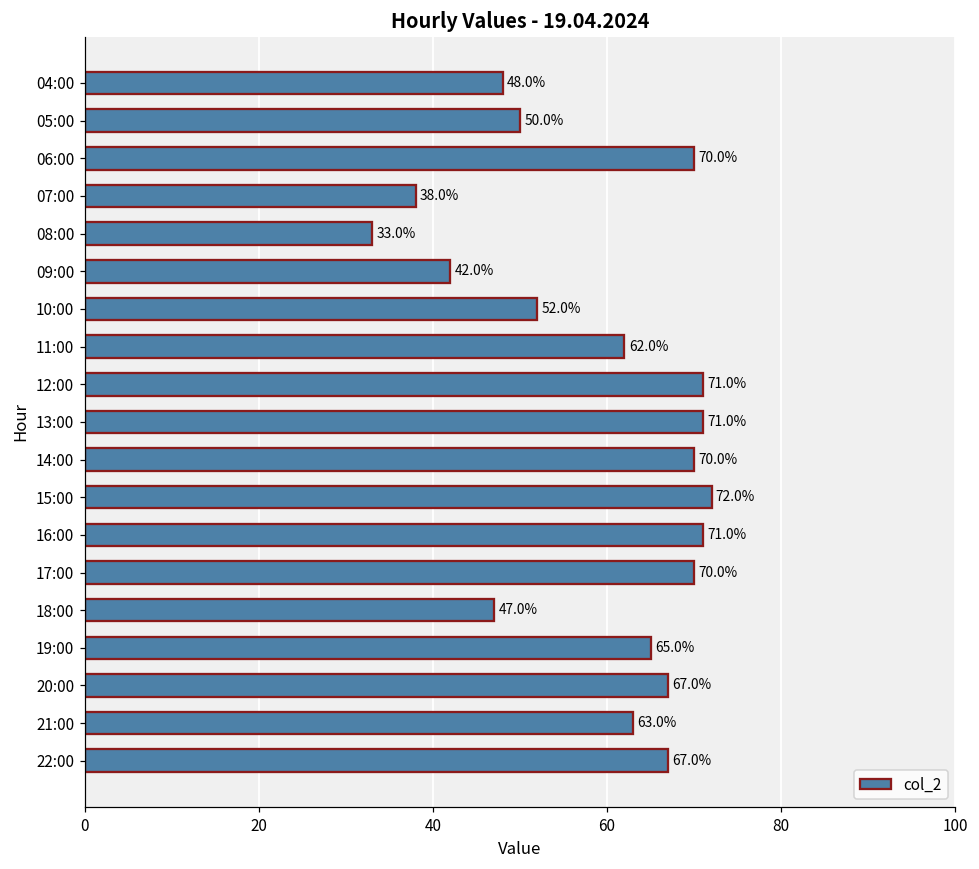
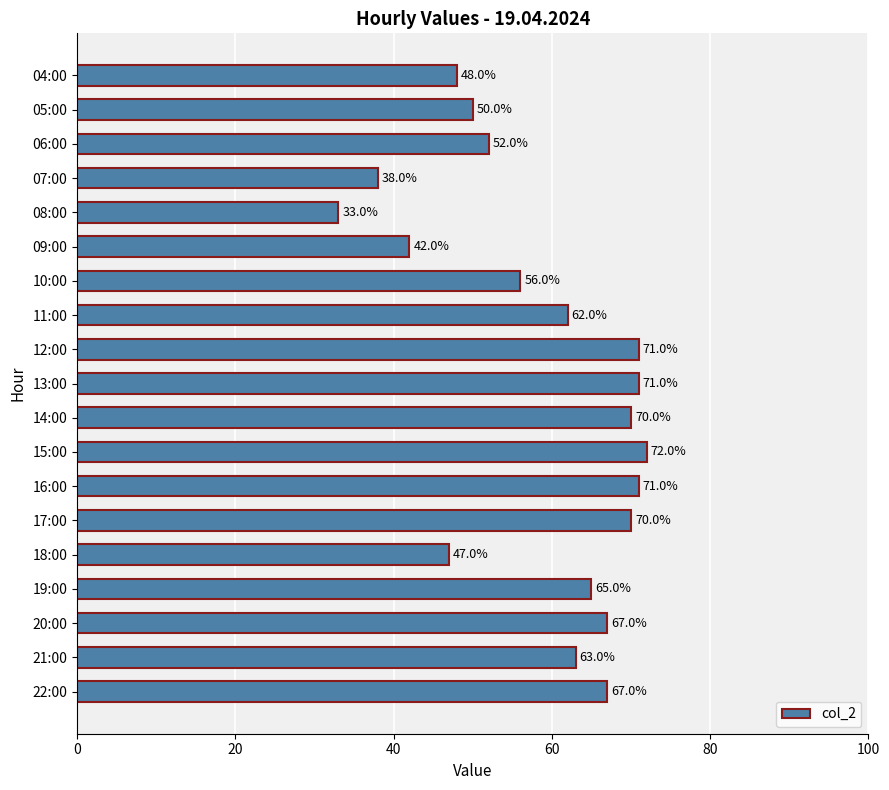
  {
    "04:00": "48.0%",
    "05:00": "50.0%",
-   "06:00": "70.0%",
+   "06:00": "52.0%",
    "07:00": "38.0%",
    "08:00": "33.0%",
    "09:00": "42.0%",
-   "10:00": "52.0%",
+   "10:00": "56.0%",
    "11:00": "62.0%",
    "12:00": "71.0%",
    "13:00": "71.0%",
    "14:00": "70.0%",
    "15:00": "72.0%",
    "16:00": "71.0%",
    "17:00": "70.0%",
    "18:00": "47.0%",
    "19:00": "65.0%",
    "20:00": "67.0%",
    "21:00": "63.0%",
    "22:00": "67.0%"
  }
